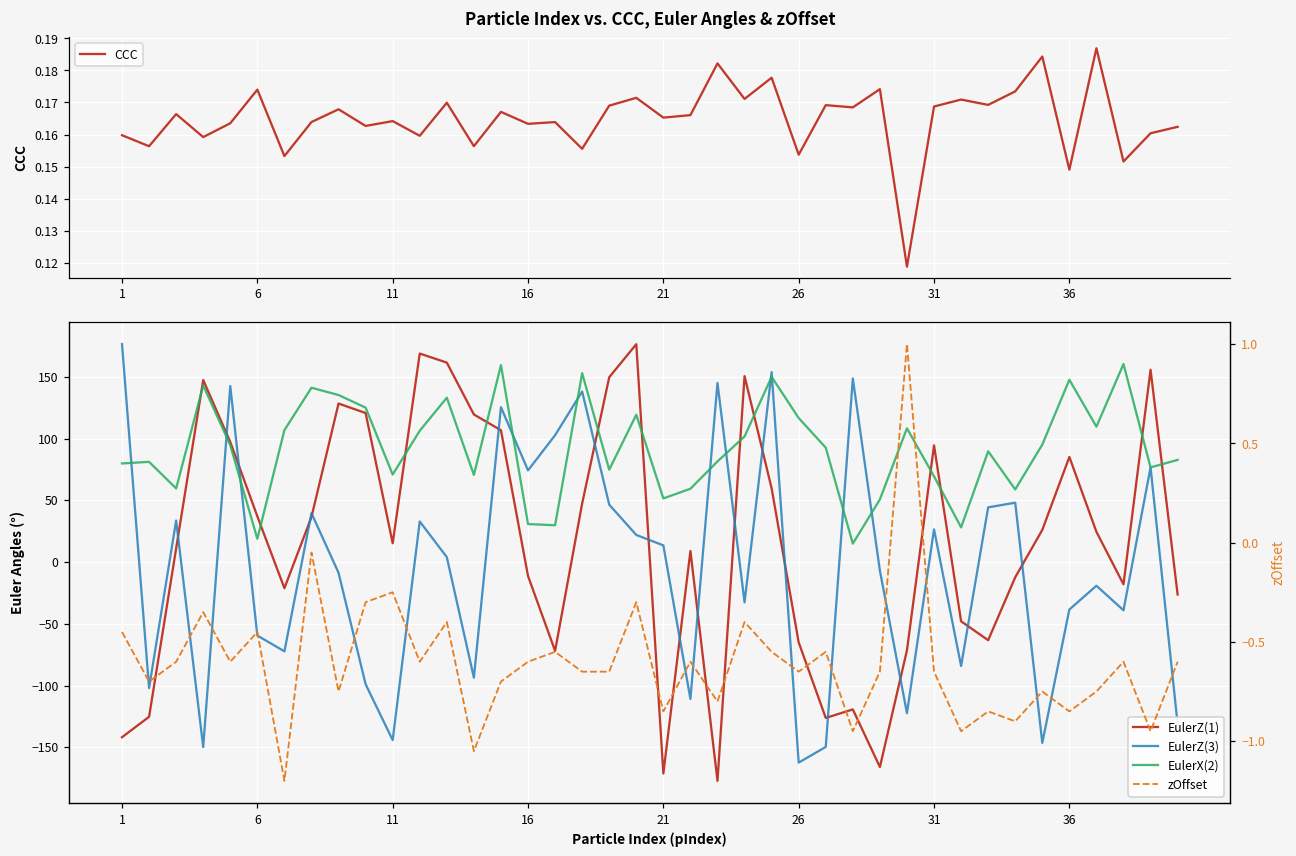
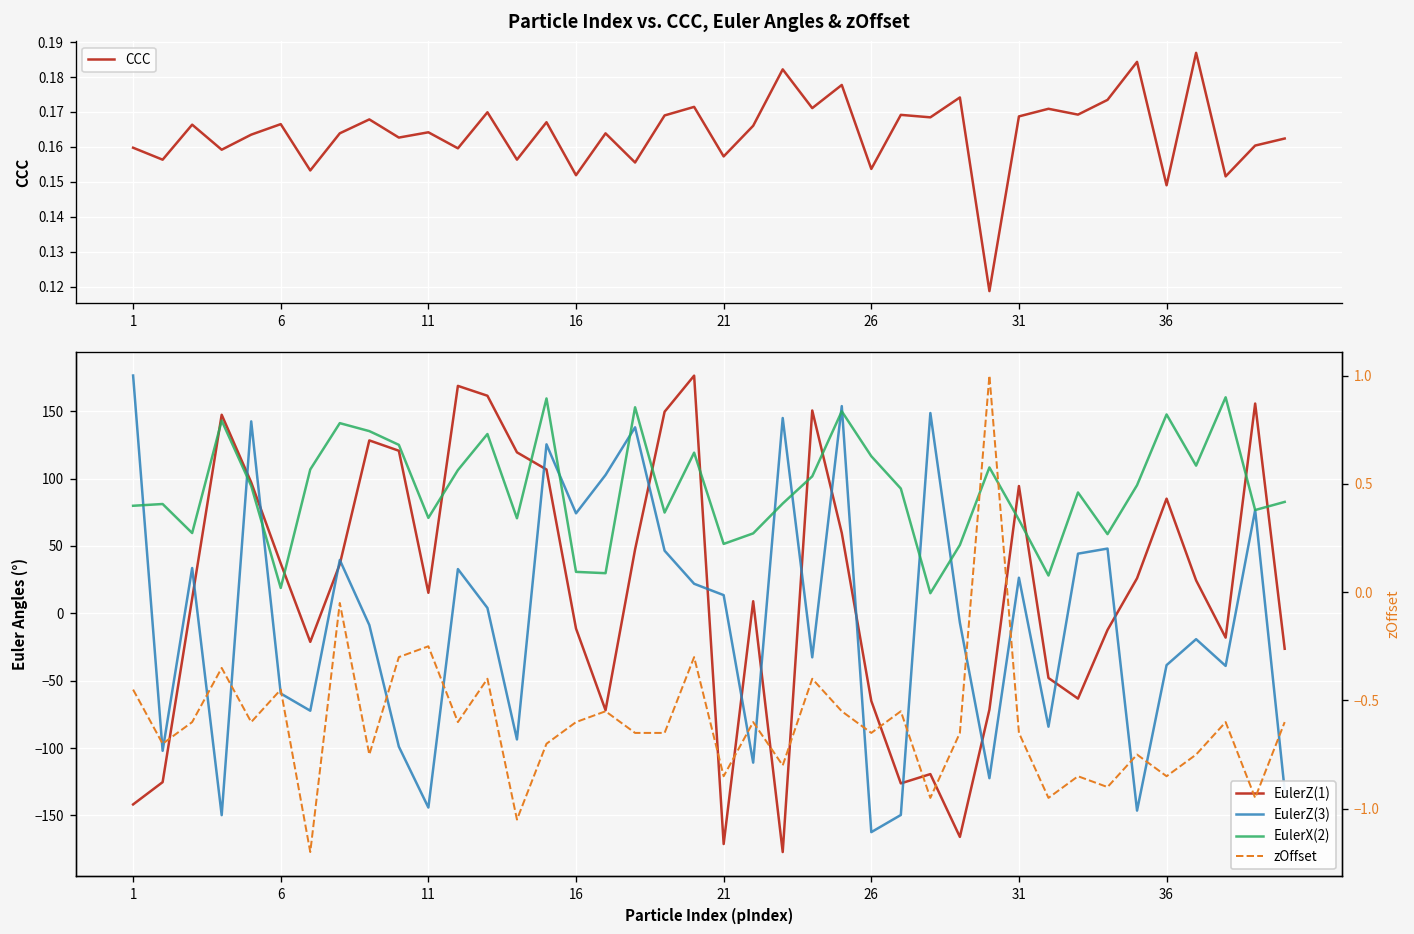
  {
    "Particle Index vs. CCC, Euler Angles & zOffset": {
      "1": 0.160,
-     "6": 0.174,
+     "6": 0.167,
      "11": 0.164,
-     "16": 0.163,
-     "21": 0.165,
+     "16": 0.152,
+     "21": 0.157,
      "26": 0.154,
      "31": 0.169,
      "36": 0.149
    }
  }
